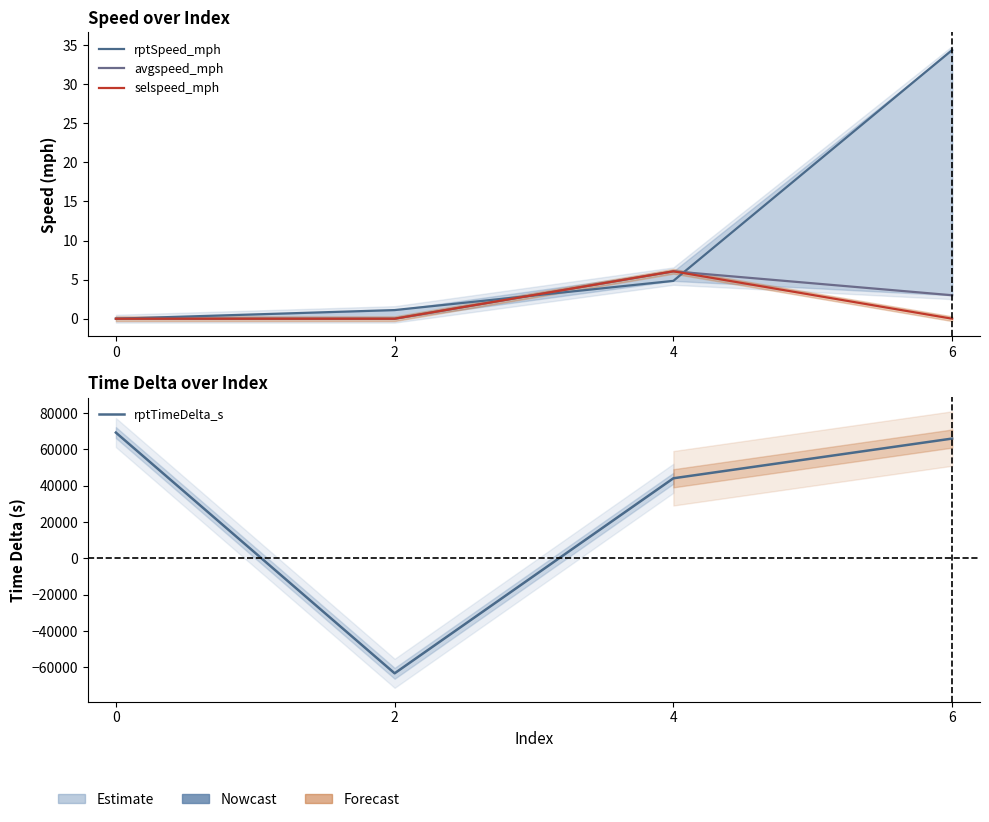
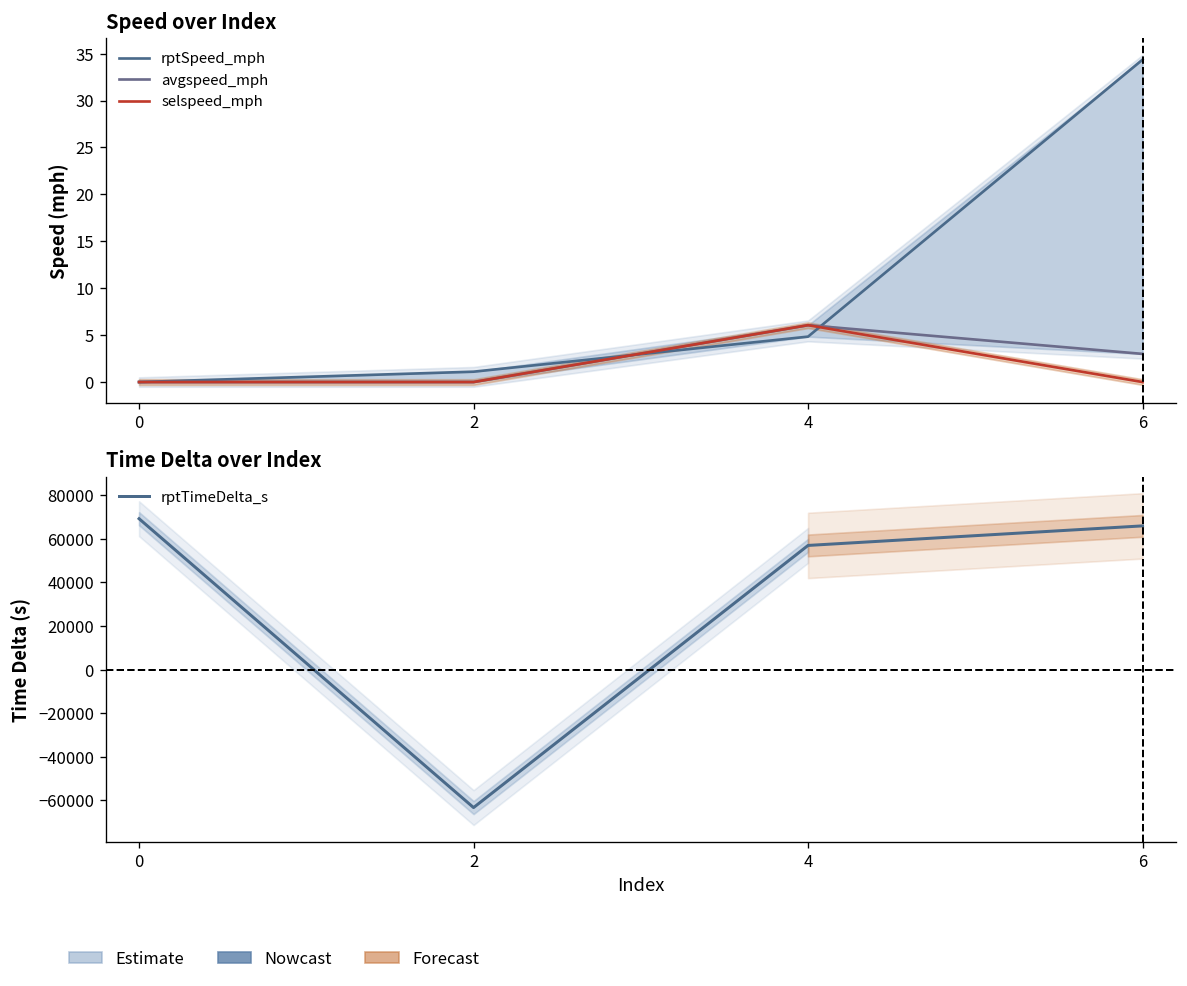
  {
    "Time Delta over Index": {
      "rptTimeDelta_s": {
        "0": 69000,
        "2": -63000,
-       "4": 44000,
+       "4": 57000,
        "6": 66000
      }
    }
  }
